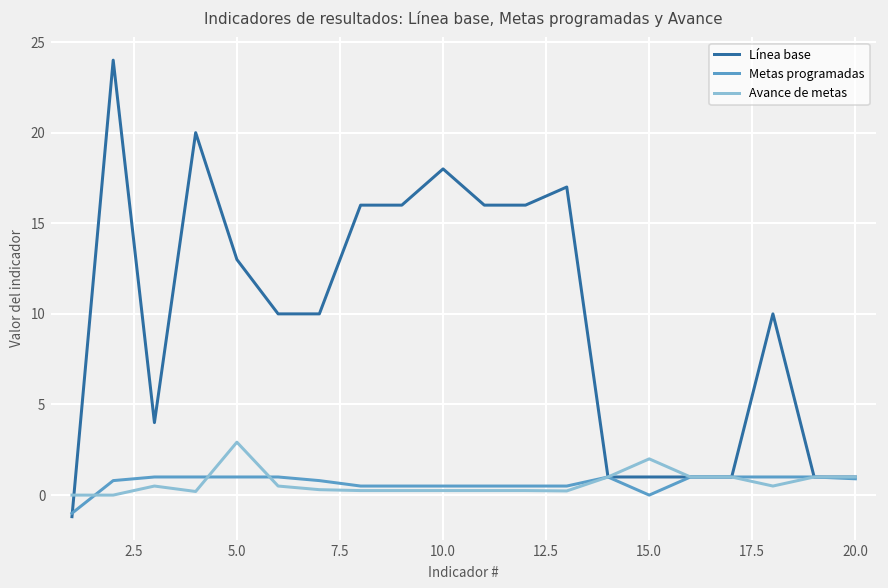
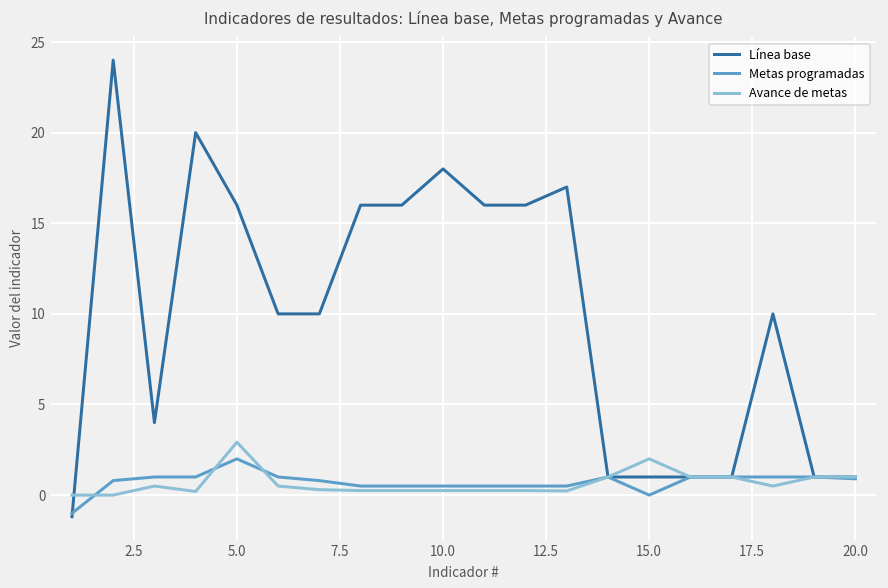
  {
    "Línea base": {
-     "5.0": 13,
+     "5.0": 16,
      "10.0": 18,
      "15.0": 1
    },
    "Metas programadas": {
-     "5.0": 1,
+     "5.0": 2,
      "10.0": 0.5,
      "15.0": 0
    },
    "Avance de metas": {
      "5.0": 3,
      "10.0": 0.3,
      "15.0": 2
    }
  }
